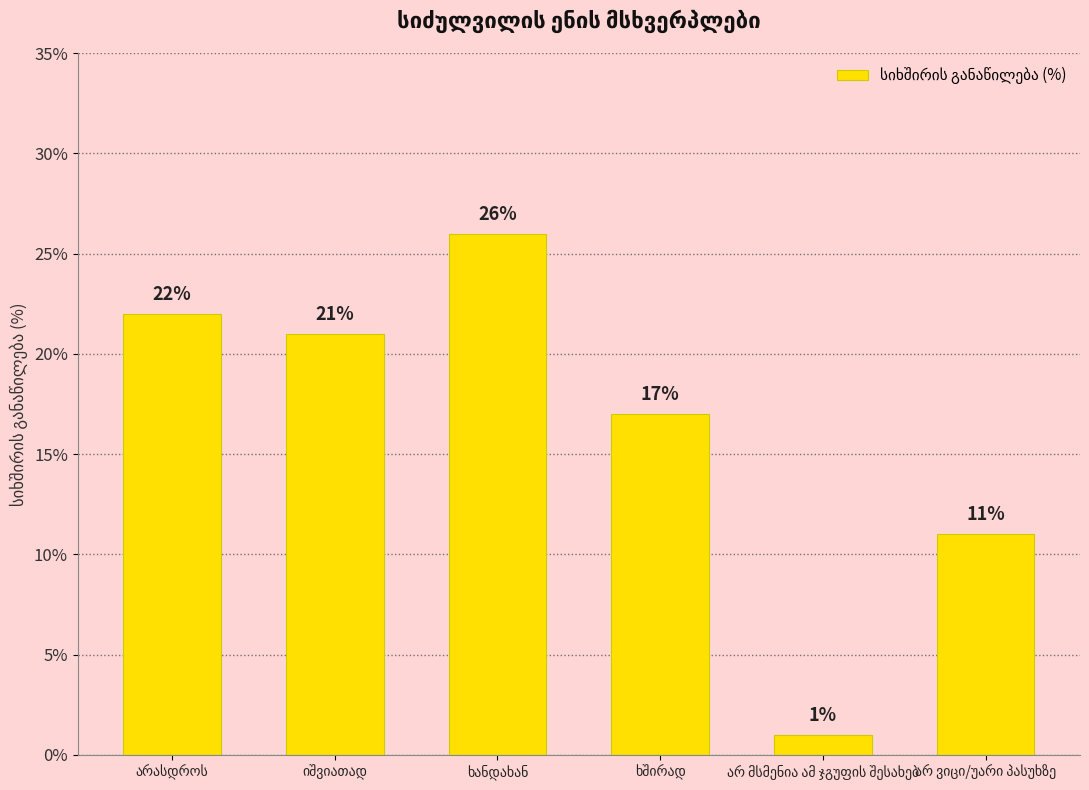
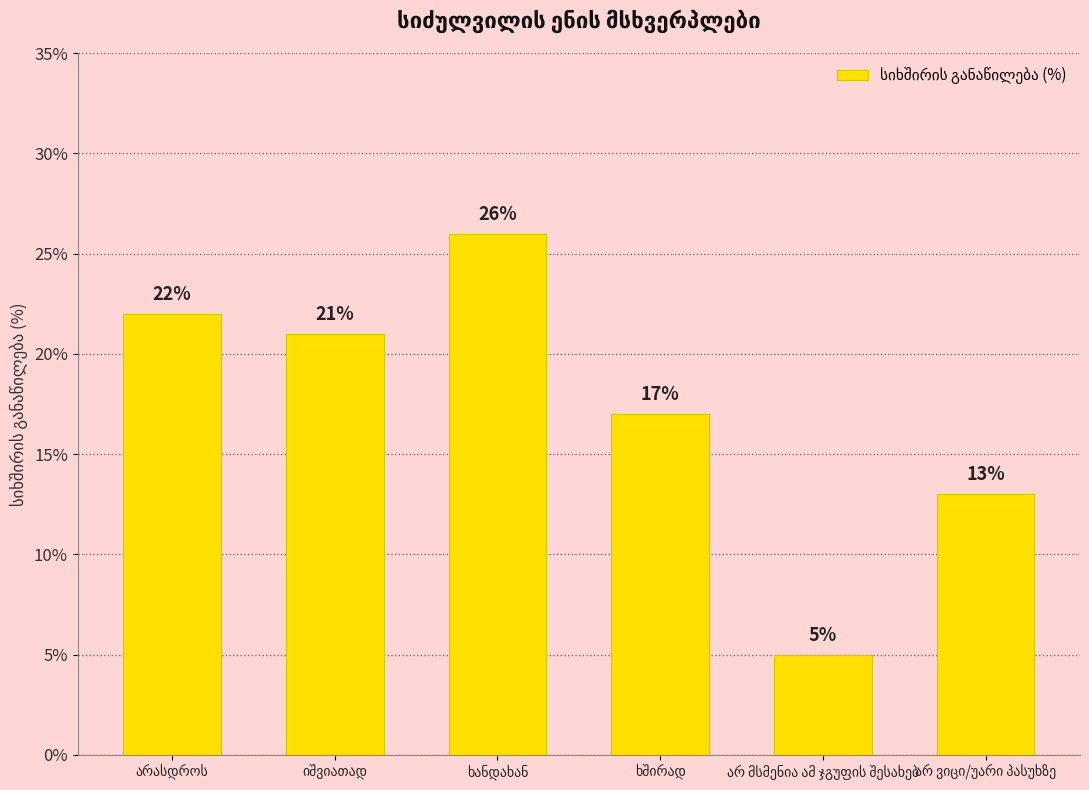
  {
    "არასდროს": "22%",
    "იშვიათად": "21%",
    "ხანდახან": "26%",
    "ხშირად": "17%",
-   "არ მსმენია ამ ჯგუფის შესახებ": "1%",
-   "არ ვიცი/უარი პასუხზე": "11%"
+   "არ მსმენია ამ ჯგუფის შესახებ": "5%",
+   "არ ვიცი/უარი პასუხზე": "13%"
  }
